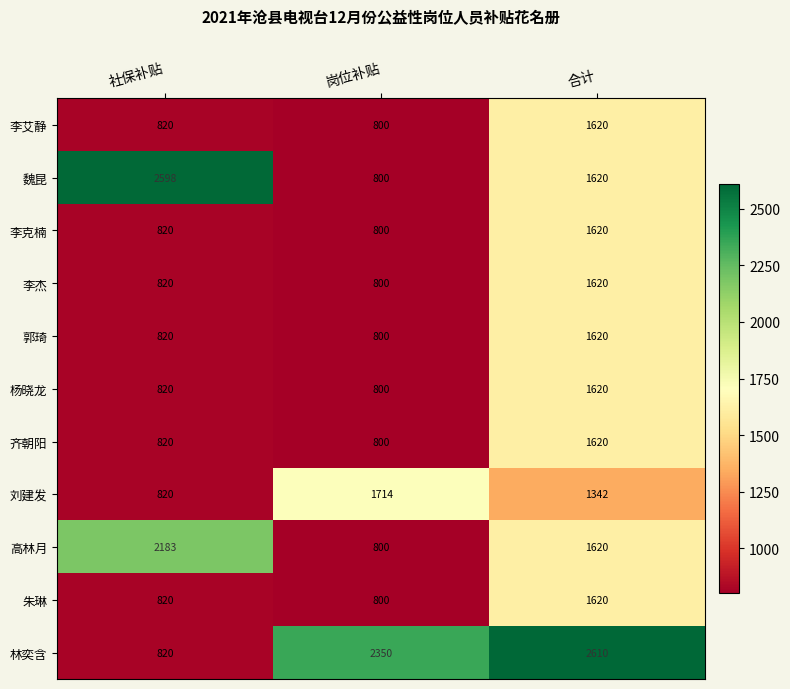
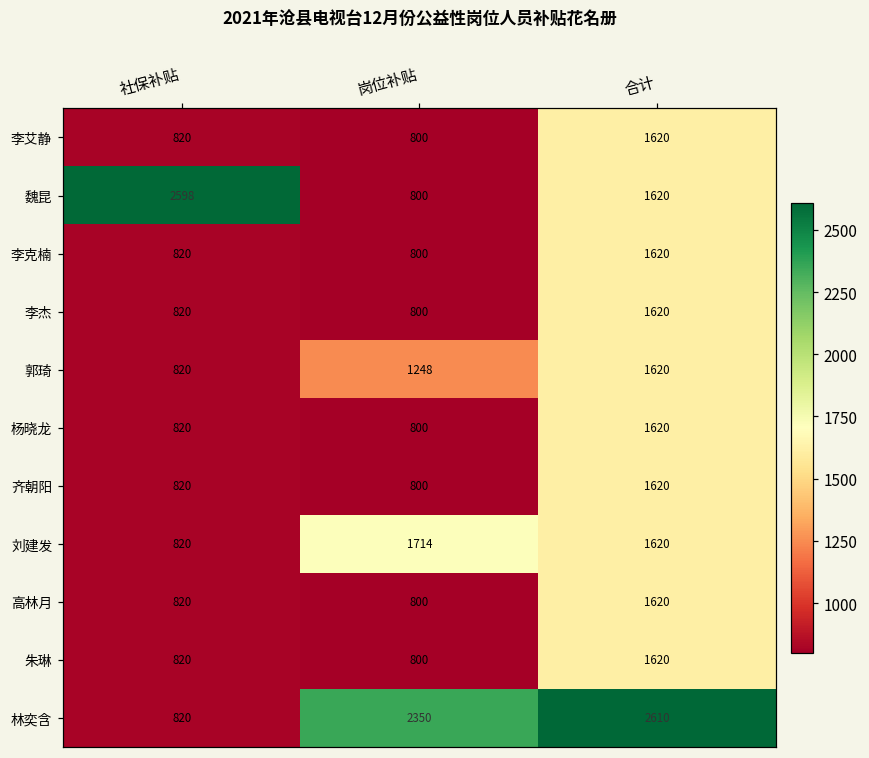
  {
    "李艾静": {
      "社保补贴": 820,
      "岗位补贴": 800,
      "合计": 1620
    },
    "魏昆": {
      "社保补贴": 2598,
      "岗位补贴": 800,
      "合计": 1620
    },
    "李克楠": {
      "社保补贴": 820,
      "岗位补贴": 800,
      "合计": 1620
    },
    "李杰": {
      "社保补贴": 820,
      "岗位补贴": 800,
      "合计": 1620
    },
    "郭琦": {
      "社保补贴": 820,
-     "岗位补贴": 800,
+     "岗位补贴": 1248,
      "合计": 1620
    },
    "杨晓龙": {
      "社保补贴": 820,
      "岗位补贴": 800,
      "合计": 1620
    },
    "齐朝阳": {
      "社保补贴": 820,
      "岗位补贴": 800,
      "合计": 1620
    },
    "刘建发": {
      "社保补贴": 820,
      "岗位补贴": 1714,
-     "合计": 1342
+     "合计": 1620
    },
    "高林月": {
-     "社保补贴": 2183,
+     "社保补贴": 820,
      "岗位补贴": 800,
      "合计": 1620
    },
    "朱琳": {
      "社保补贴": 820,
      "岗位补贴": 800,
      "合计": 1620
    },
    "林奕含": {
      "社保补贴": 820,
      "岗位补贴": 2350,
      "合计": 2610
    }
  }
